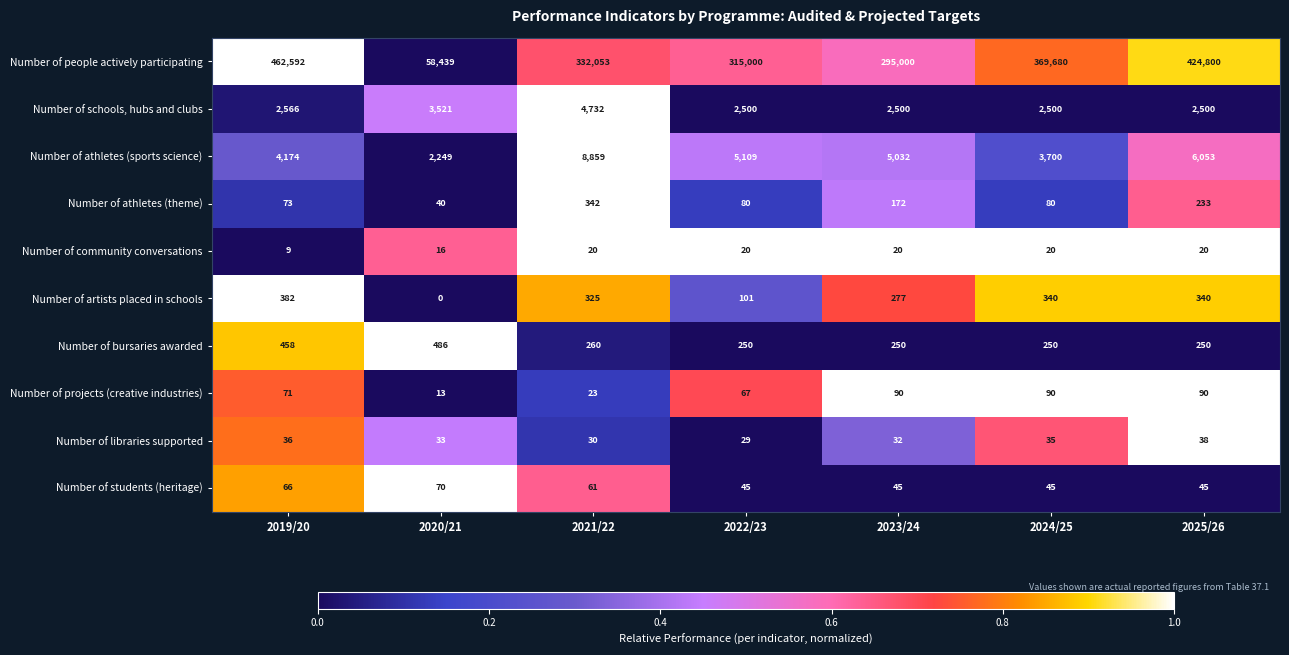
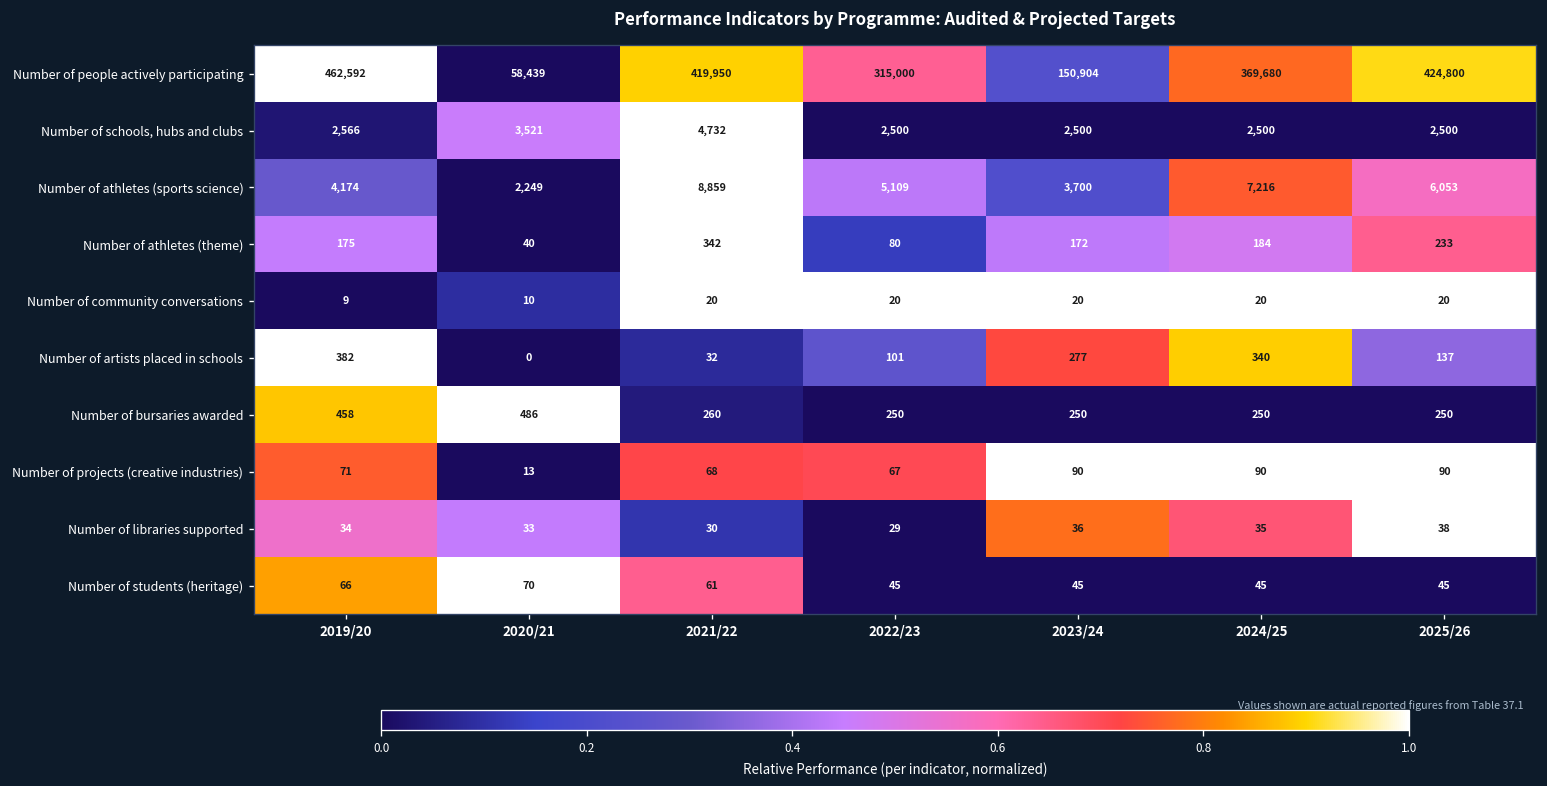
  {
    "Number of people actively participating": {
      "2019/20": "462,592",
      "2020/21": "58,439",
-     "2021/22": "332,053",
+     "2021/22": "419,950",
      "2022/23": "315,000",
-     "2023/24": "295,000",
+     "2023/24": "150,904",
      "2024/25": "369,680",
      "2025/26": "424,800"
    },
    "Number of schools, hubs and clubs": {
      "2019/20": "2,566",
      "2020/21": "3,521",
      "2021/22": "4,732",
      "2022/23": "2,500",
      "2023/24": "2,500",
      "2024/25": "2,500",
      "2025/26": "2,500"
    },
    "Number of athletes (sports science)": {
      "2019/20": "4,174",
      "2020/21": "2,249",
      "2021/22": "8,859",
      "2022/23": "5,109",
-     "2023/24": "5,032",
-     "2024/25": "3,700",
+     "2023/24": "3,700",
+     "2024/25": "7,216",
      "2025/26": "6,053"
    },
    "Number of athletes (theme)": {
-     "2019/20": "73",
+     "2019/20": "175",
      "2020/21": "40",
      "2021/22": "342",
      "2022/23": "80",
      "2023/24": "172",
-     "2024/25": "80",
+     "2024/25": "184",
      "2025/26": "233"
    },
    "Number of community conversations": {
      "2019/20": "9",
-     "2020/21": "16",
+     "2020/21": "10",
      "2021/22": "20",
      "2022/23": "20",
      "2023/24": "20",
      "2024/25": "20",
      "2025/26": "20"
    },
    "Number of artists placed in schools": {
      "2019/20": "382",
      "2020/21": "0",
-     "2021/22": "325",
+     "2021/22": "32",
      "2022/23": "101",
      "2023/24": "277",
      "2024/25": "340",
-     "2025/26": "340"
+     "2025/26": "137"
    },
    "Number of bursaries awarded": {
      "2019/20": "458",
      "2020/21": "486",
      "2021/22": "260",
      "2022/23": "250",
      "2023/24": "250",
      "2024/25": "250",
      "2025/26": "250"
    },
    "Number of projects (creative industries)": {
      "2019/20": "71",
      "2020/21": "13",
-     "2021/22": "23",
+     "2021/22": "68",
      "2022/23": "67",
      "2023/24": "90",
      "2024/25": "90",
      "2025/26": "90"
    },
    "Number of libraries supported": {
-     "2019/20": "36",
+     "2019/20": "34",
      "2020/21": "33",
      "2021/22": "30",
      "2022/23": "29",
-     "2023/24": "32",
+     "2023/24": "36",
      "2024/25": "35",
      "2025/26": "38"
    },
    "Number of students (heritage)": {
      "2019/20": "66",
      "2020/21": "70",
      "2021/22": "61",
      "2022/23": "45",
      "2023/24": "45",
      "2024/25": "45",
      "2025/26": "45"
    }
  }
